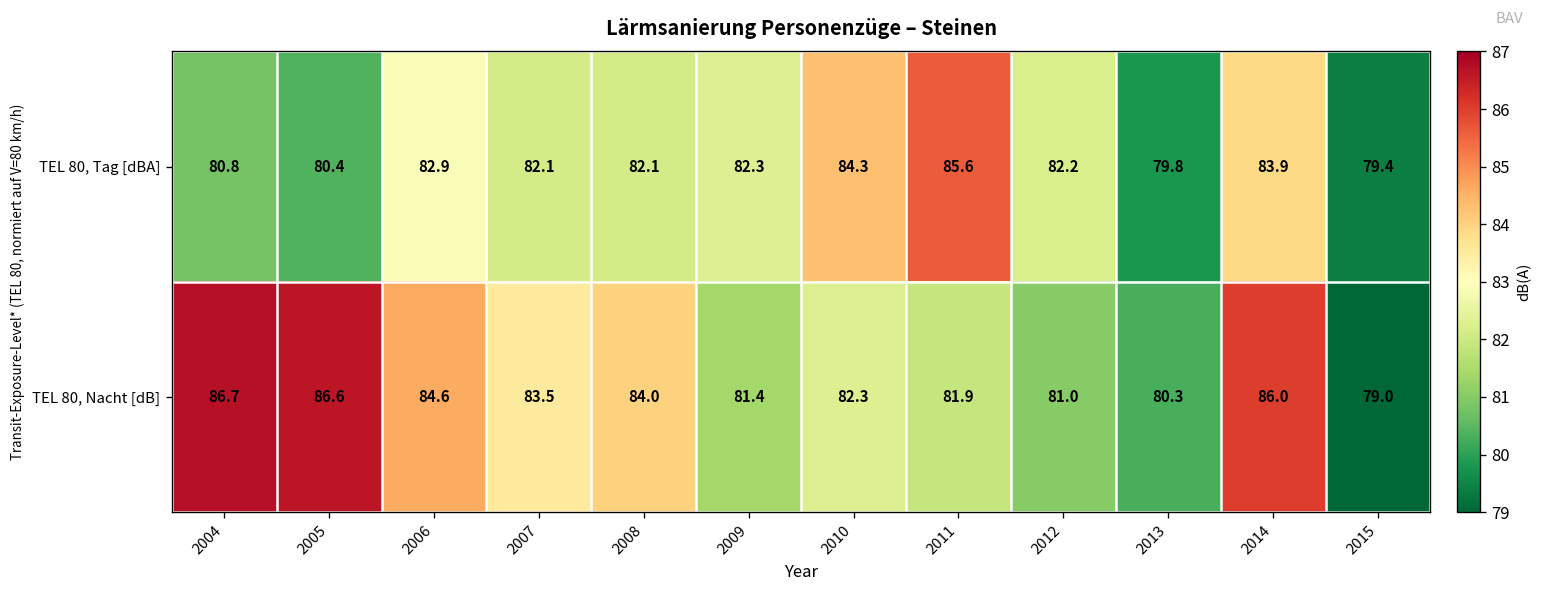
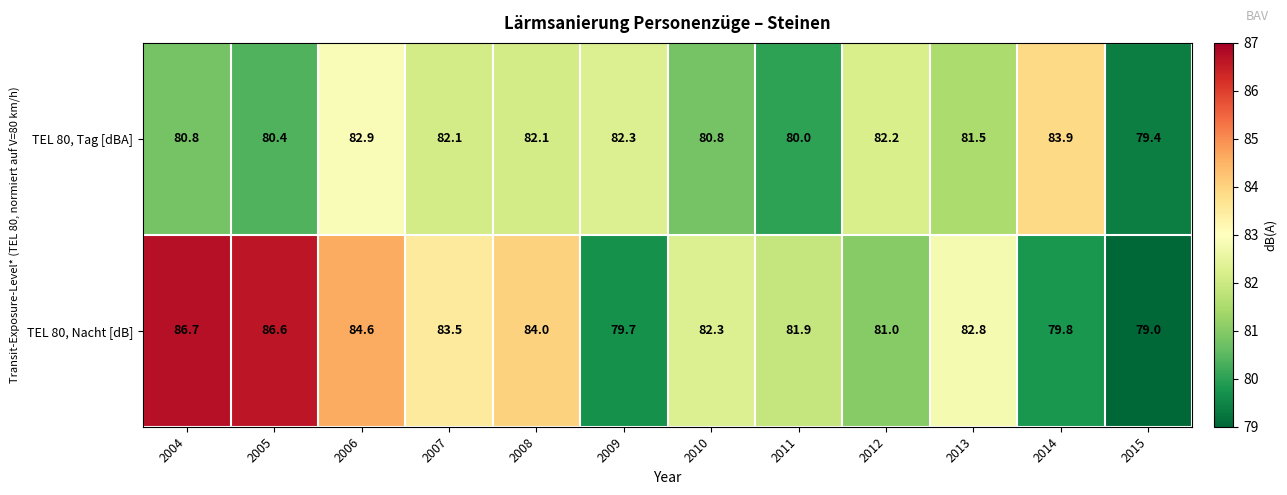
  {
    "TEL 80, Tag [dBA]": {
      "2004": 80.8,
      "2005": 80.4,
      "2006": 82.9,
      "2007": 82.1,
      "2008": 82.1,
      "2009": 82.3,
-     "2010": 84.3,
-     "2011": 85.6,
+     "2010": 80.8,
+     "2011": 80.0,
      "2012": 82.2,
-     "2013": 79.8,
+     "2013": 81.5,
      "2014": 83.9,
      "2015": 79.4
    },
    "TEL 80, Nacht [dB]": {
      "2004": 86.7,
      "2005": 86.6,
      "2006": 84.6,
      "2007": 83.5,
      "2008": 84.0,
-     "2009": 81.4,
+     "2009": 79.7,
      "2010": 82.3,
      "2011": 81.9,
      "2012": 81.0,
-     "2013": 80.3,
-     "2014": 86.0,
+     "2013": 82.8,
+     "2014": 79.8,
      "2015": 79.0
    }
  }
